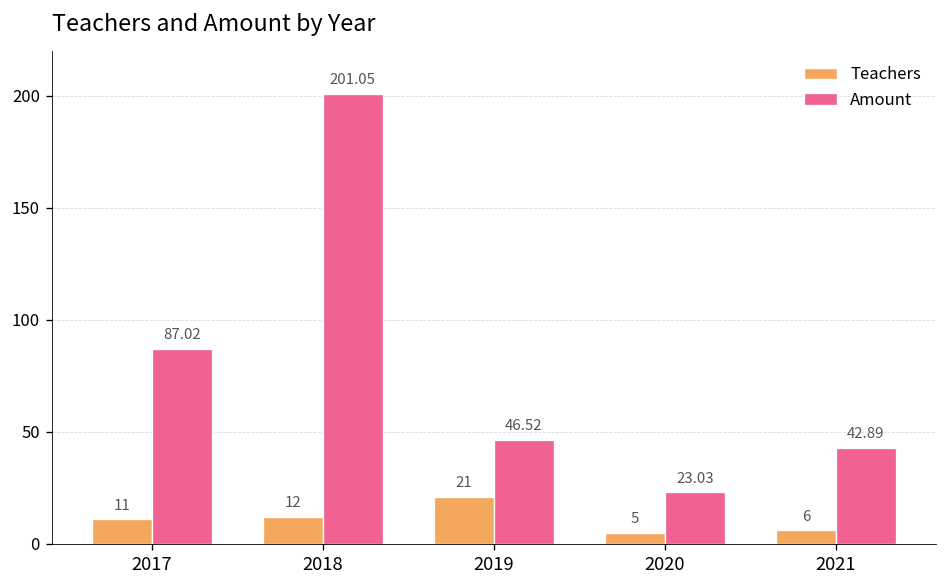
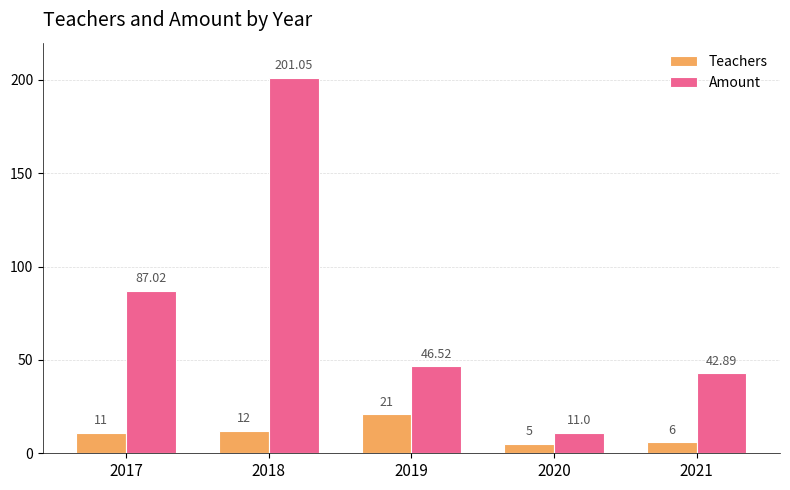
  {
    "Teachers": {
      "2017": 11,
      "2018": 12,
      "2019": 21,
      "2020": 5,
      "2021": 6
    },
    "Amount": {
      "2017": 87.02,
      "2018": 201.05,
      "2019": 46.52,
-     "2020": 23.03,
+     "2020": 11.0,
      "2021": 42.89
    }
  }
